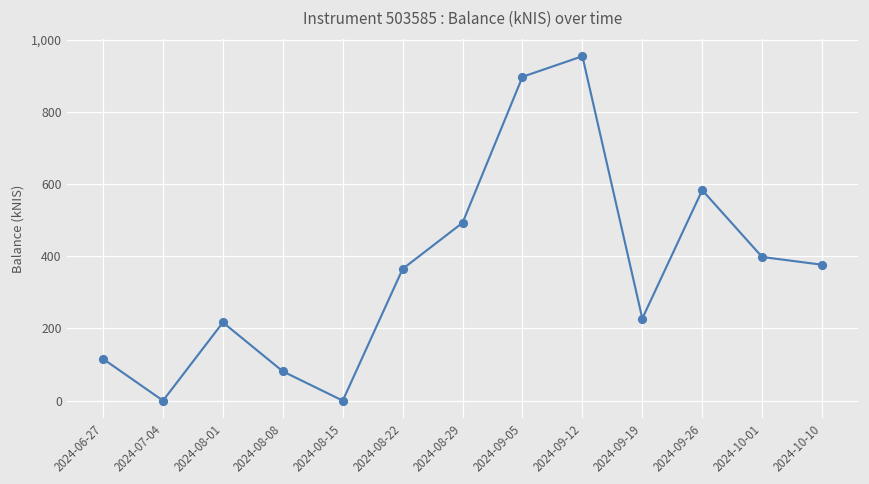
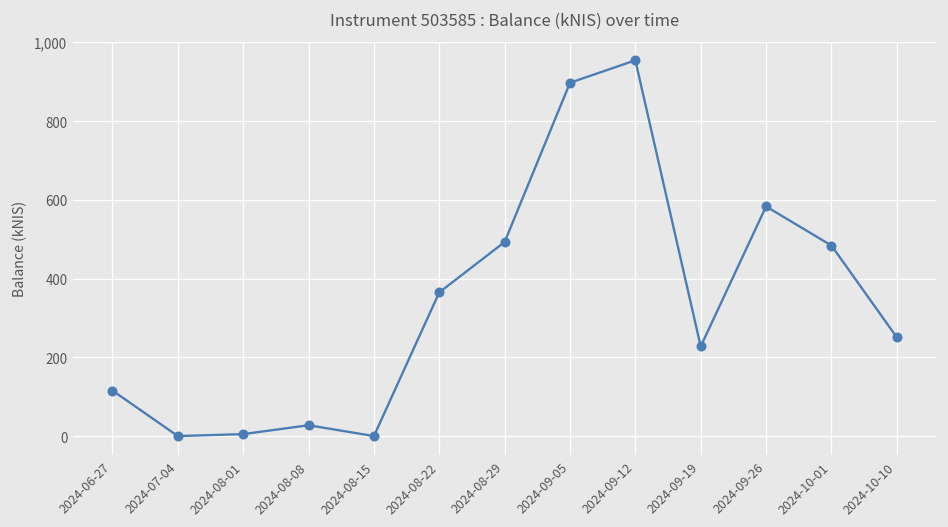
  {
    "2024-06-27": 120,
    "2024-07-04": 0,
-   "2024-08-01": 220,
-   "2024-08-08": 80,
+   "2024-08-01": 0,
+   "2024-08-08": 30,
    "2024-08-15": 0,
    "2024-08-22": 360,
    "2024-08-29": 490,
    "2024-09-05": 900,
    "2024-09-12": 950,
    "2024-09-19": 230,
    "2024-09-26": 580,
-   "2024-10-01": 400,
-   "2024-10-10": 380
+   "2024-10-01": 480,
+   "2024-10-10": 250
  }
